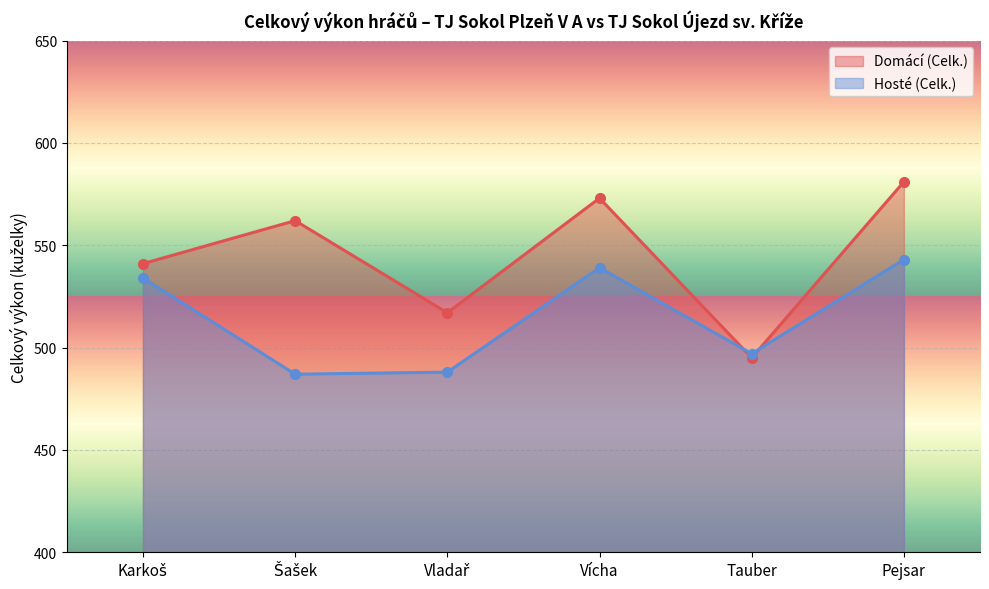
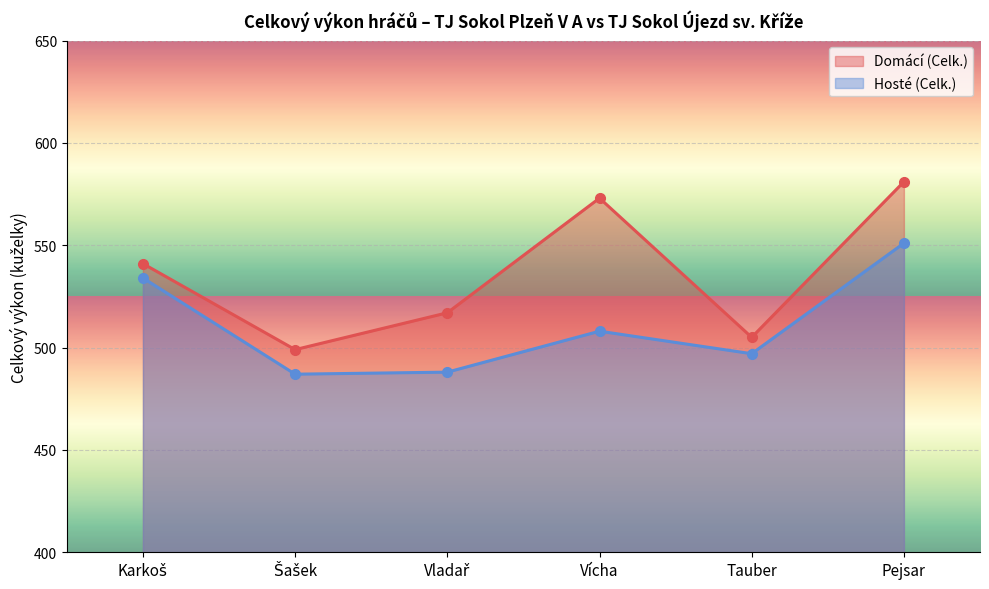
  {
    "Domácí (Celk.)": {
      "Karkoš": 541,
-     "Šašek": 562,
+     "Šašek": 499,
      "Vladař": 517,
      "Vícha": 573,
-     "Tauber": 495,
+     "Tauber": 505,
      "Pejsar": 581
    },
    "Hosté (Celk.)": {
      "Karkoš": 534,
      "Šašek": 487,
      "Vladař": 488,
-     "Vícha": 539,
+     "Vícha": 508,
      "Tauber": 497,
-     "Pejsar": 543
+     "Pejsar": 551
    }
  }
